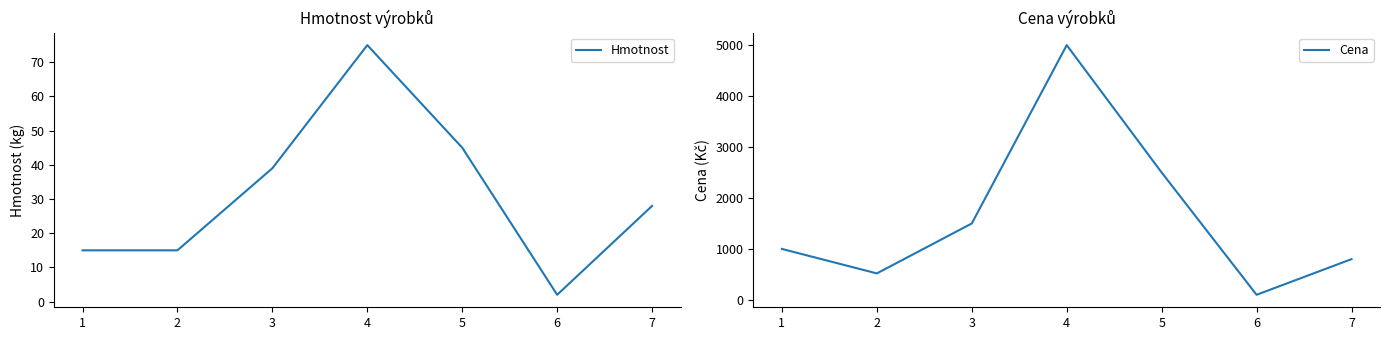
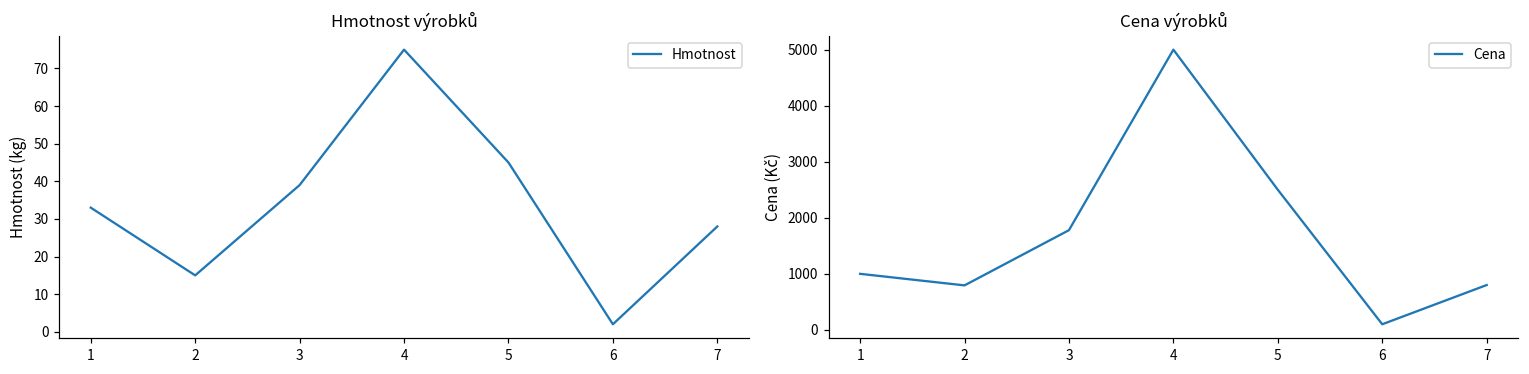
  {
    "Hmotnost výrobků": {
-     "1": 15,
+     "1": 33,
      "2": 15,
      "3": 39,
      "4": 75,
      "5": 45,
      "6": 2,
      "7": 28
    },
    "Cena výrobků": {
      "1": 1000,
-     "2": 500,
-     "3": 1500,
+     "2": 800,
+     "3": 1800,
      "4": 5000,
      "5": 2500,
      "6": 100,
      "7": 800
    }
  }
